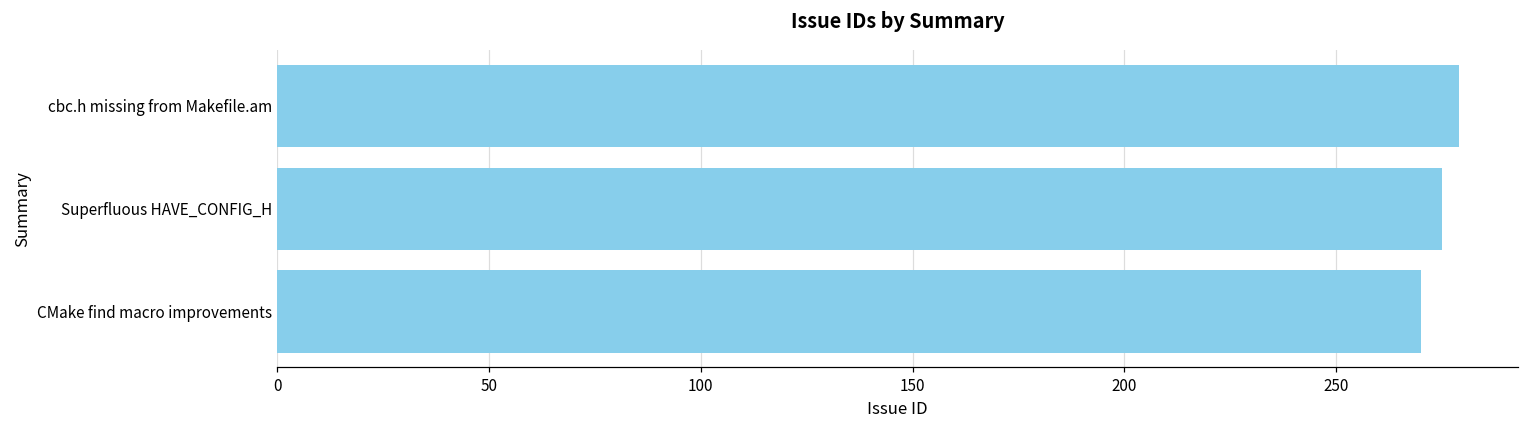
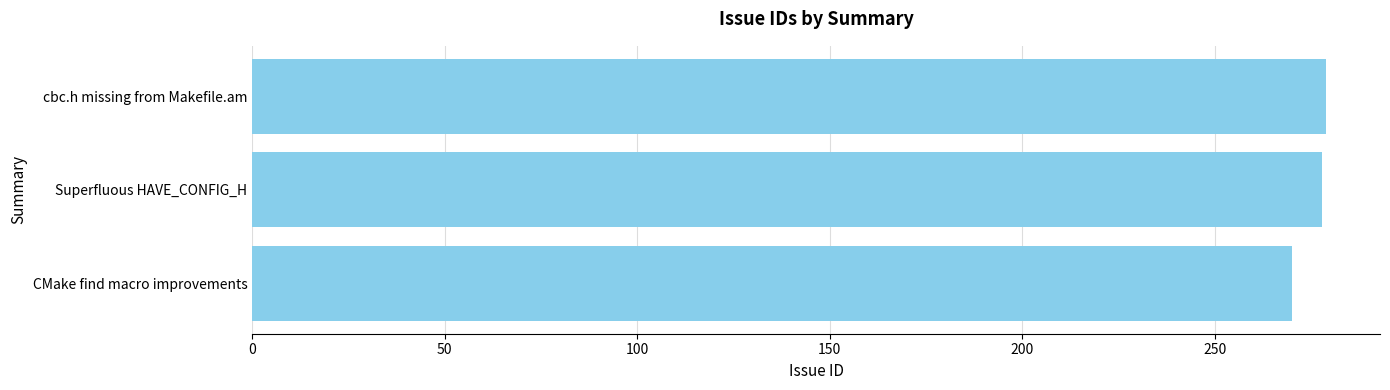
  {
    "cbc.h missing from Makefile.am": 279,
-   "Superfluous HAVE_CONFIG_H": 275,
+   "Superfluous HAVE_CONFIG_H": 278,
    "CMake find macro improvements": 270
  }
